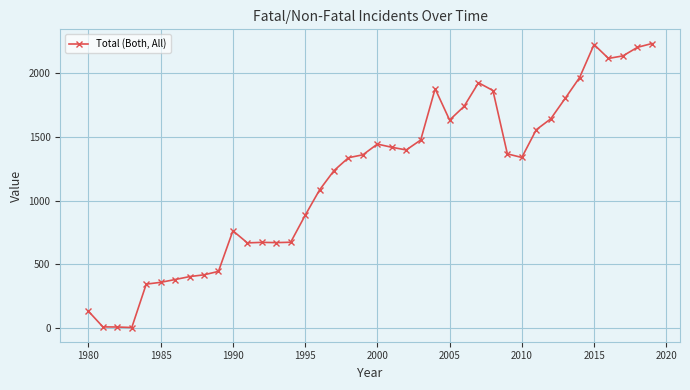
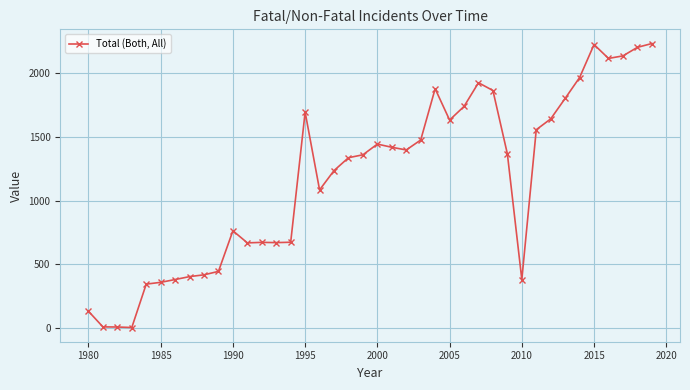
  {
    "1980": 130,
    "1985": 360,
    "1990": 760,
-   "1995": 880,
+   "1995": 1700,
    "2000": 1440,
    "2005": 1630,
-   "2010": 1340,
+   "2010": 380,
    "2015": 2230
  }
